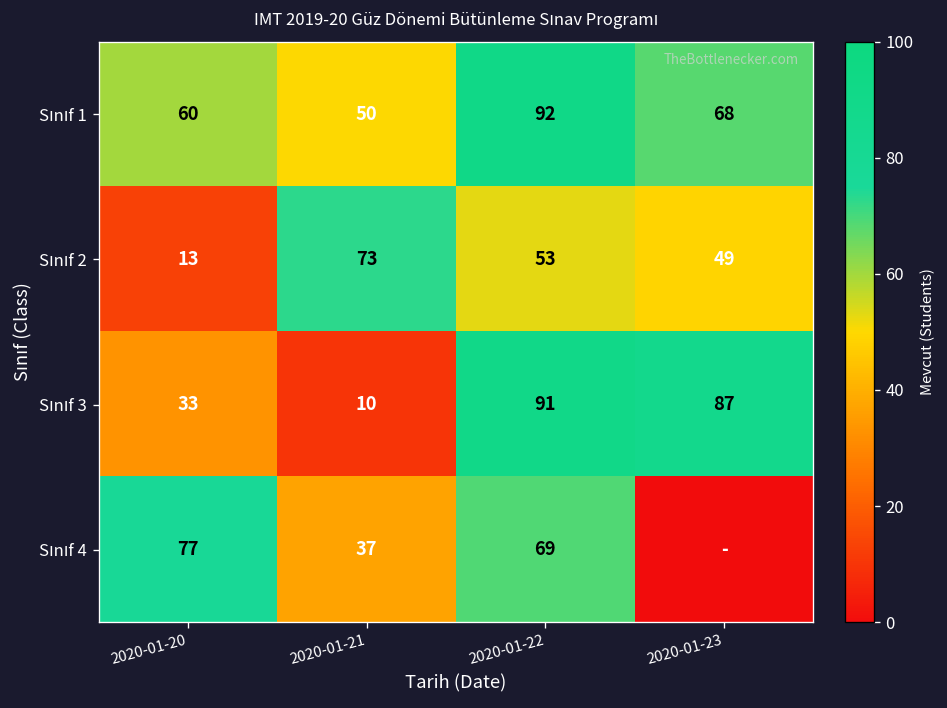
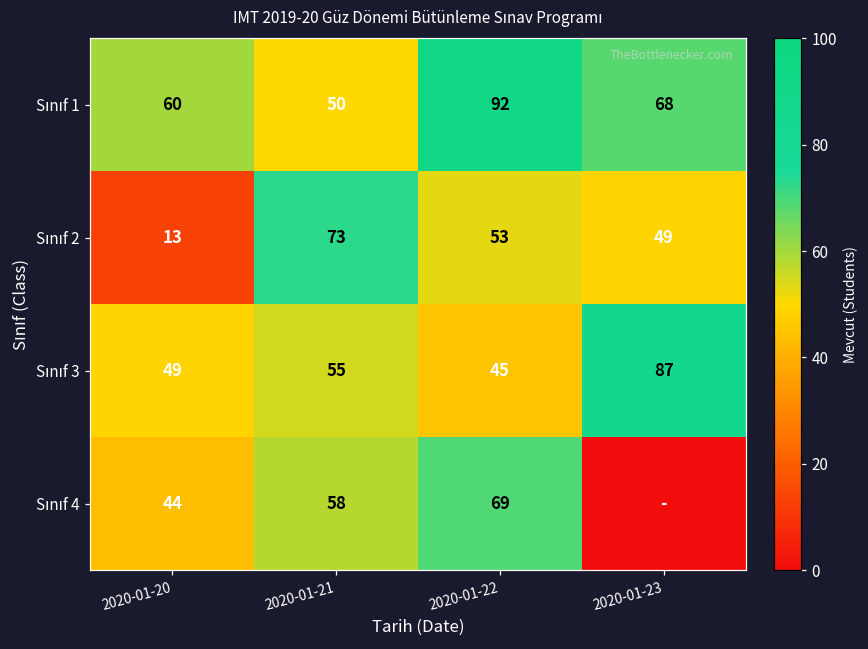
  {
    "Sınıf 1": {
      "2020-01-20": 60,
      "2020-01-21": 50,
      "2020-01-22": 92
    },
    "Sınıf 2": {
      "2020-01-20": 13,
      "2020-01-21": 73,
      "2020-01-22": 53,
      "2020-01-23": 49
    },
    "Sınıf 3": {
-     "2020-01-20": 33,
-     "2020-01-21": 10,
-     "2020-01-22": 91,
+     "2020-01-20": 49,
+     "2020-01-21": 55,
+     "2020-01-22": 45,
      "2020-01-23": 87
    },
    "Sınıf 4": {
-     "2020-01-20": 77,
-     "2020-01-21": 37,
+     "2020-01-20": 44,
+     "2020-01-21": 58,
      "2020-01-22": 69
    }
  }
